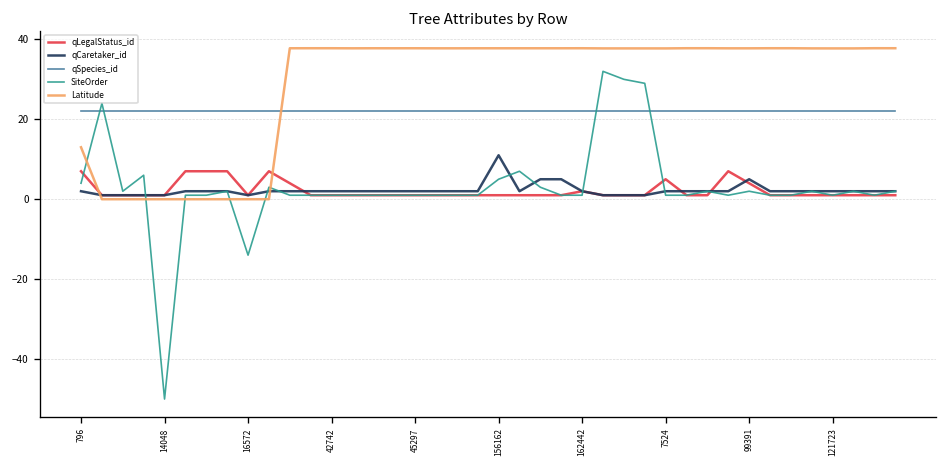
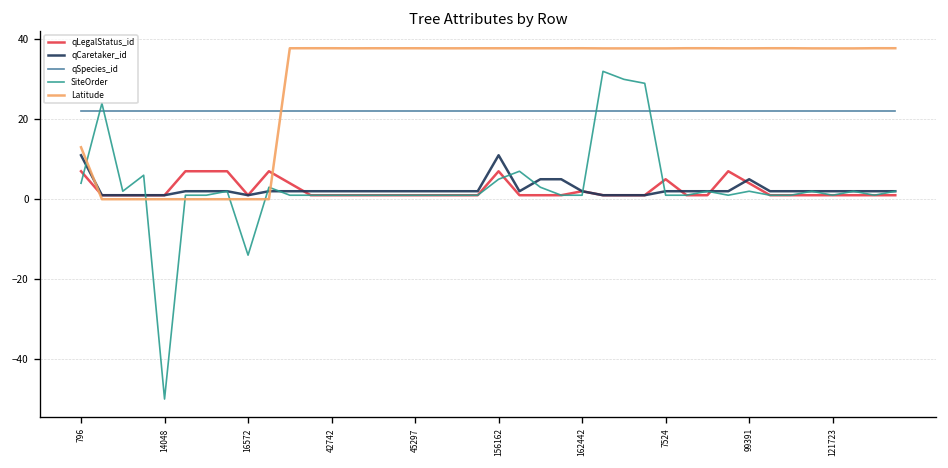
  {
    "qLegalStatus_id": {
      "796": 7,
-     "156162": 1,
+     "156162": 7,
      "7524": 5,
      "99391": 4
    },
    "qCaretaker_id": {
-     "796": 2,
+     "796": 11,
      "42742": 2,
      "45297": 2,
      "156162": 11,
      "7524": 2,
      "99391": 5,
      "121723": 2
    },
    "Latitude": {
      "796": 13,
      "14048": 0,
      "16572": 0,
      "42742": 38,
      "45297": 38,
      "156162": 38,
      "162442": 38,
      "7524": 38,
      "99391": 38,
      "121723": 38
    }
  }
